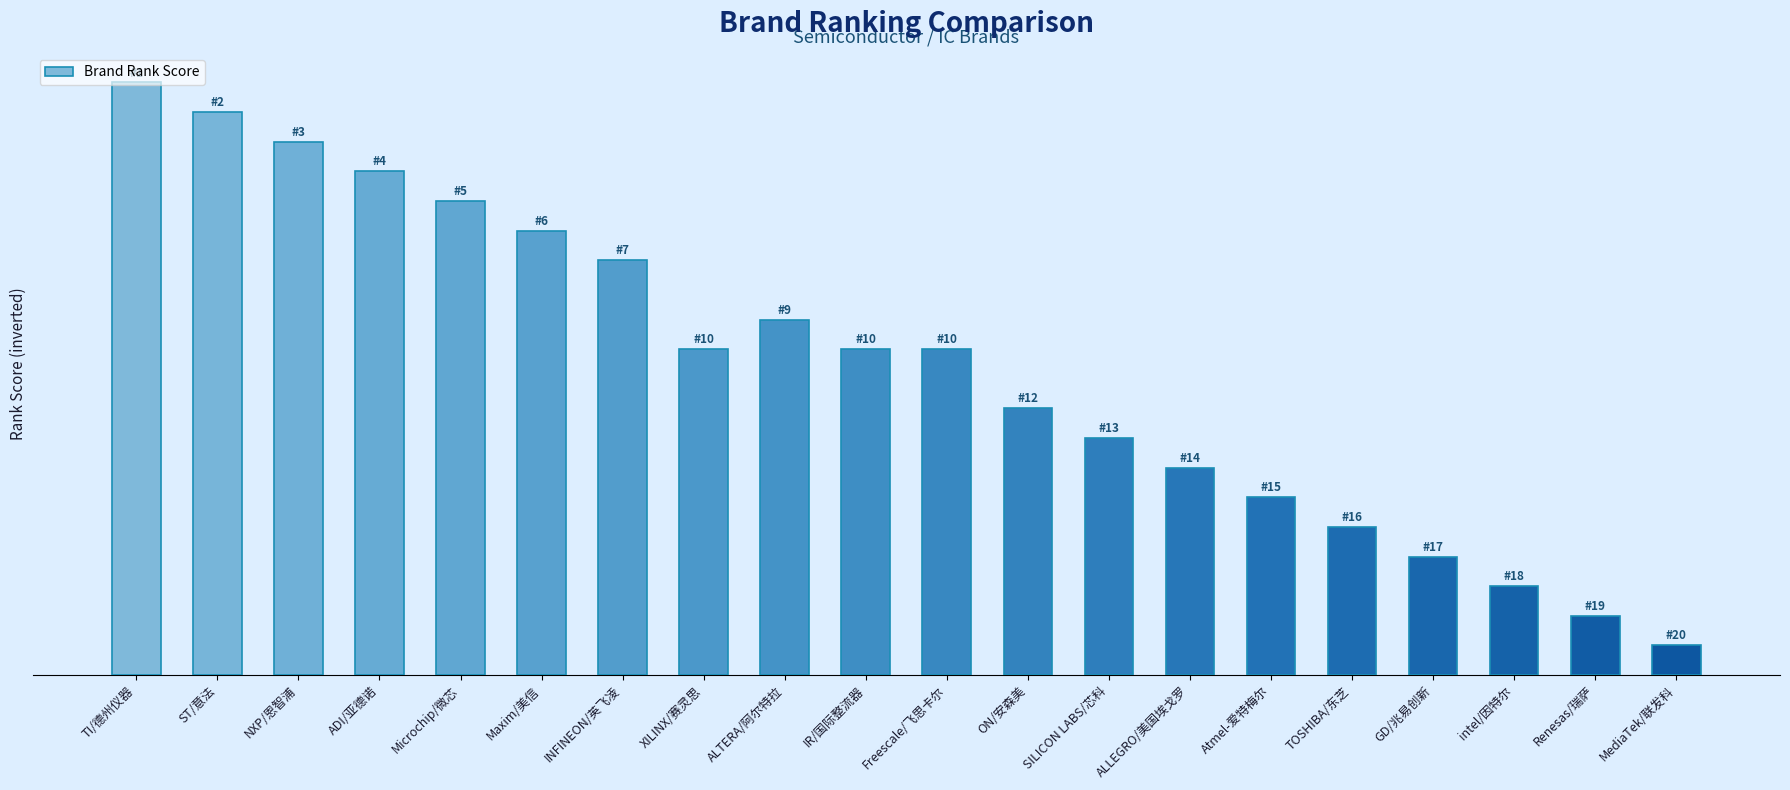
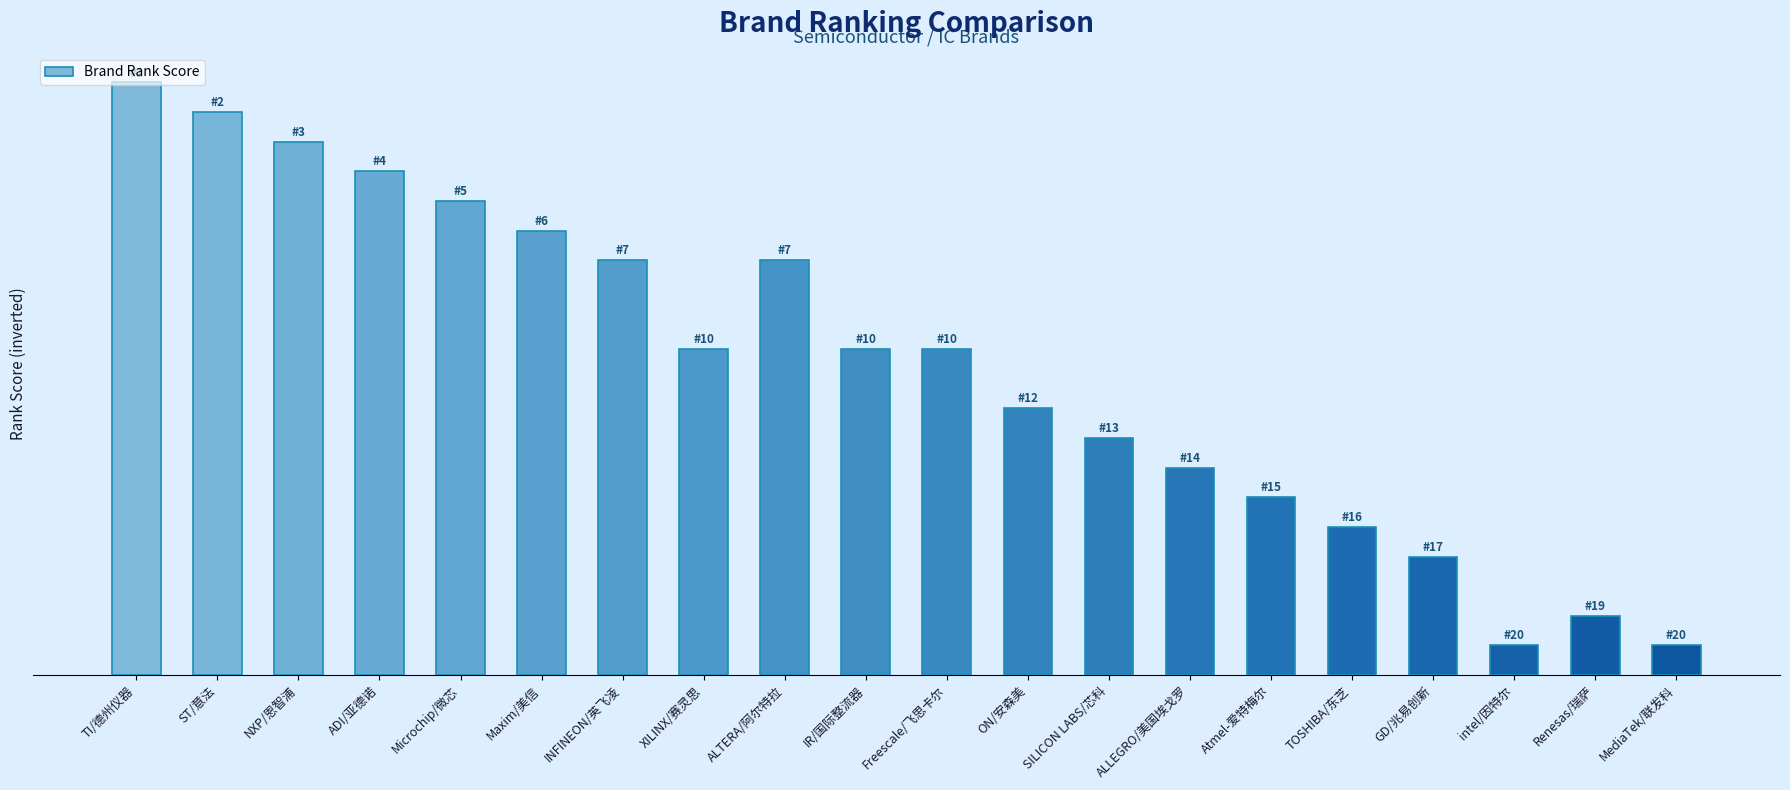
  {
-   "ALTERA/阿尔特拉": 9,
-   "intel/因特尔": 18
+   "ALTERA/阿尔特拉": 7,
+   "intel/因特尔": 20
  }
